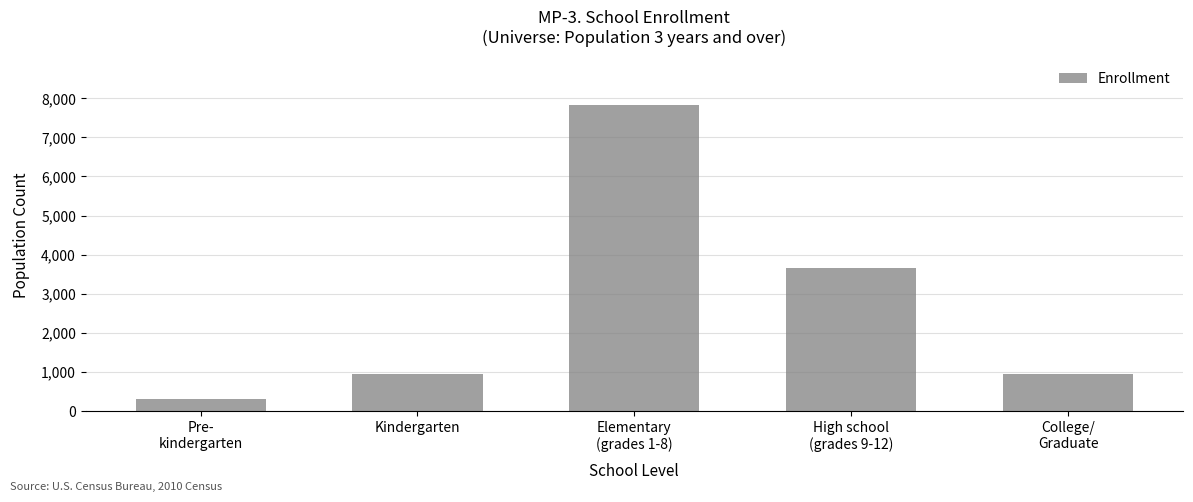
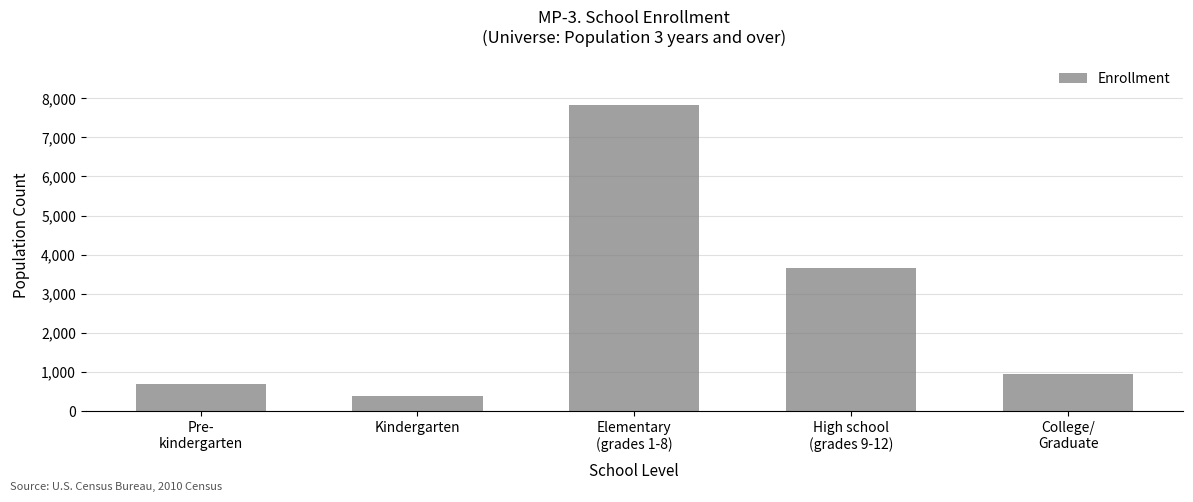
  {
-   "Pre- kindergarten": "300",
-   "Kindergarten": "900",
+   "Pre- kindergarten": "700",
+   "Kindergarten": "400",
    "Elementary (grades 1-8)": "7,800",
    "High school (grades 9-12)": "3,700",
    "College/ Graduate": "1,000"
  }
